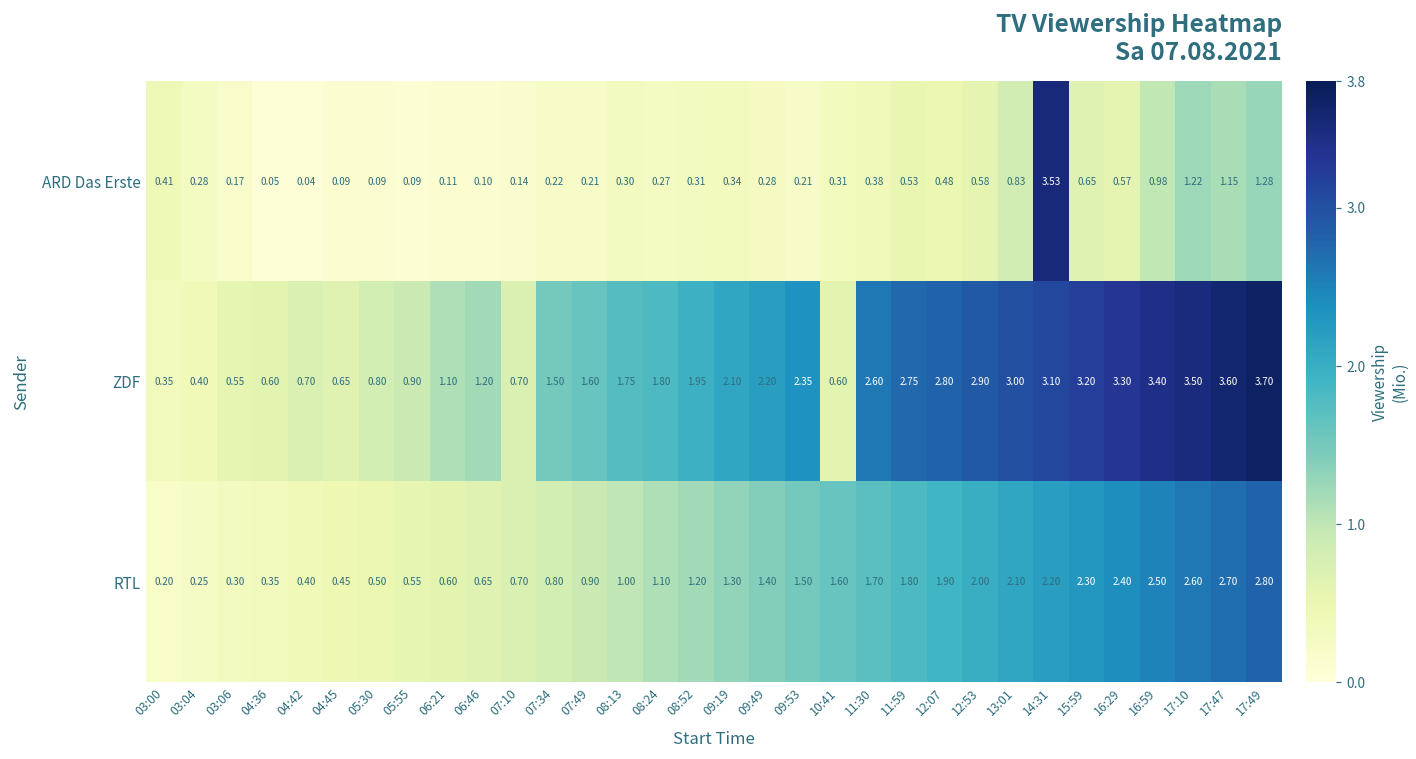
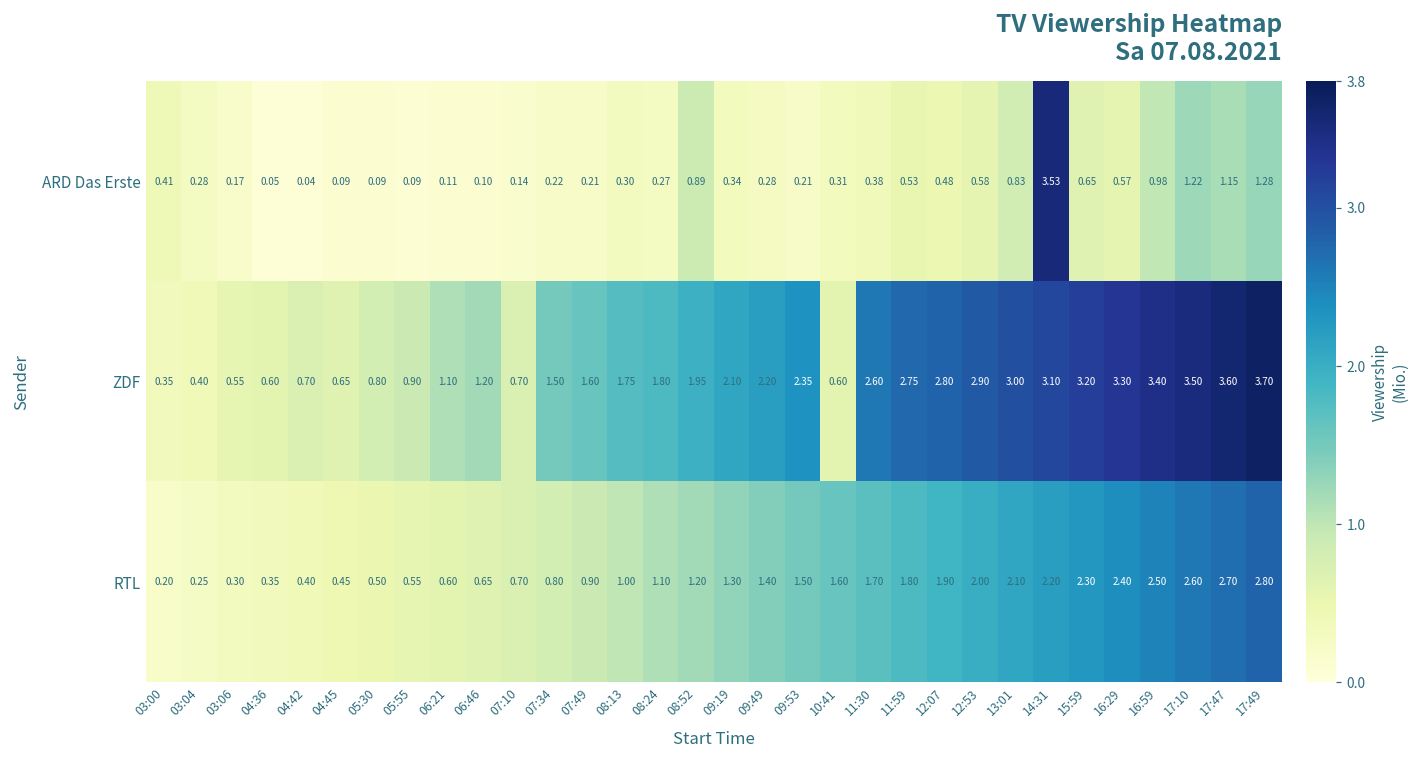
  {
    "ARD Das Erste": {
      "03:00": 0.41,
      "03:04": 0.28,
      "03:06": 0.17,
      "04:36": 0.05,
      "04:42": 0.04,
      "04:45": 0.09,
      "05:30": 0.09,
      "05:55": 0.09,
      "06:21": 0.11,
      "06:46": 0.10,
      "07:10": 0.14,
      "07:34": 0.22,
      "07:49": 0.21,
      "08:13": 0.30,
      "08:24": 0.27,
-     "08:52": 0.31,
+     "08:52": 0.89,
      "09:19": 0.34,
      "09:49": 0.28,
      "09:53": 0.21,
      "10:41": 0.31,
      "11:30": 0.38,
      "11:59": 0.53,
      "12:07": 0.48,
      "12:53": 0.58,
      "13:01": 0.83,
      "14:31": 3.53,
      "15:59": 0.65,
      "16:29": 0.57,
      "16:59": 0.98,
      "17:10": 1.22,
      "17:47": 1.15,
      "17:49": 1.28
    },
    "ZDF": {
      "03:00": 0.35,
      "03:04": 0.40,
      "03:06": 0.55,
      "04:36": 0.60,
      "04:42": 0.70,
      "04:45": 0.65,
      "05:30": 0.80,
      "05:55": 0.90,
      "06:21": 1.10,
      "06:46": 1.20,
      "07:10": 0.70,
      "07:34": 1.50,
      "07:49": 1.60,
      "08:13": 1.75,
      "08:24": 1.80,
      "08:52": 1.95,
      "09:19": 2.10,
      "09:49": 2.20,
      "09:53": 2.35,
      "10:41": 0.60,
      "11:30": 2.60,
      "11:59": 2.75,
      "12:07": 2.80,
      "12:53": 2.90,
      "13:01": 3.00,
      "14:31": 3.10,
      "15:59": 3.20,
      "16:29": 3.30,
      "16:59": 3.40,
      "17:10": 3.50,
      "17:47": 3.60,
      "17:49": 3.70
    },
    "RTL": {
      "03:00": 0.20,
      "03:04": 0.25,
      "03:06": 0.30,
      "04:36": 0.35,
      "04:42": 0.40,
      "04:45": 0.45,
      "05:30": 0.50,
      "05:55": 0.55,
      "06:21": 0.60,
      "06:46": 0.65,
      "07:10": 0.70,
      "07:34": 0.80,
      "07:49": 0.90,
      "08:13": 1.00,
      "08:24": 1.10,
      "08:52": 1.20,
      "09:19": 1.30,
      "09:49": 1.40,
      "09:53": 1.50,
      "10:41": 1.60,
      "11:30": 1.70,
      "11:59": 1.80,
      "12:07": 1.90,
      "12:53": 2.00,
      "13:01": 2.10,
      "14:31": 2.20,
      "15:59": 2.30,
      "16:29": 2.40,
      "16:59": 2.50,
      "17:10": 2.60,
      "17:47": 2.70,
      "17:49": 2.80
    }
  }
